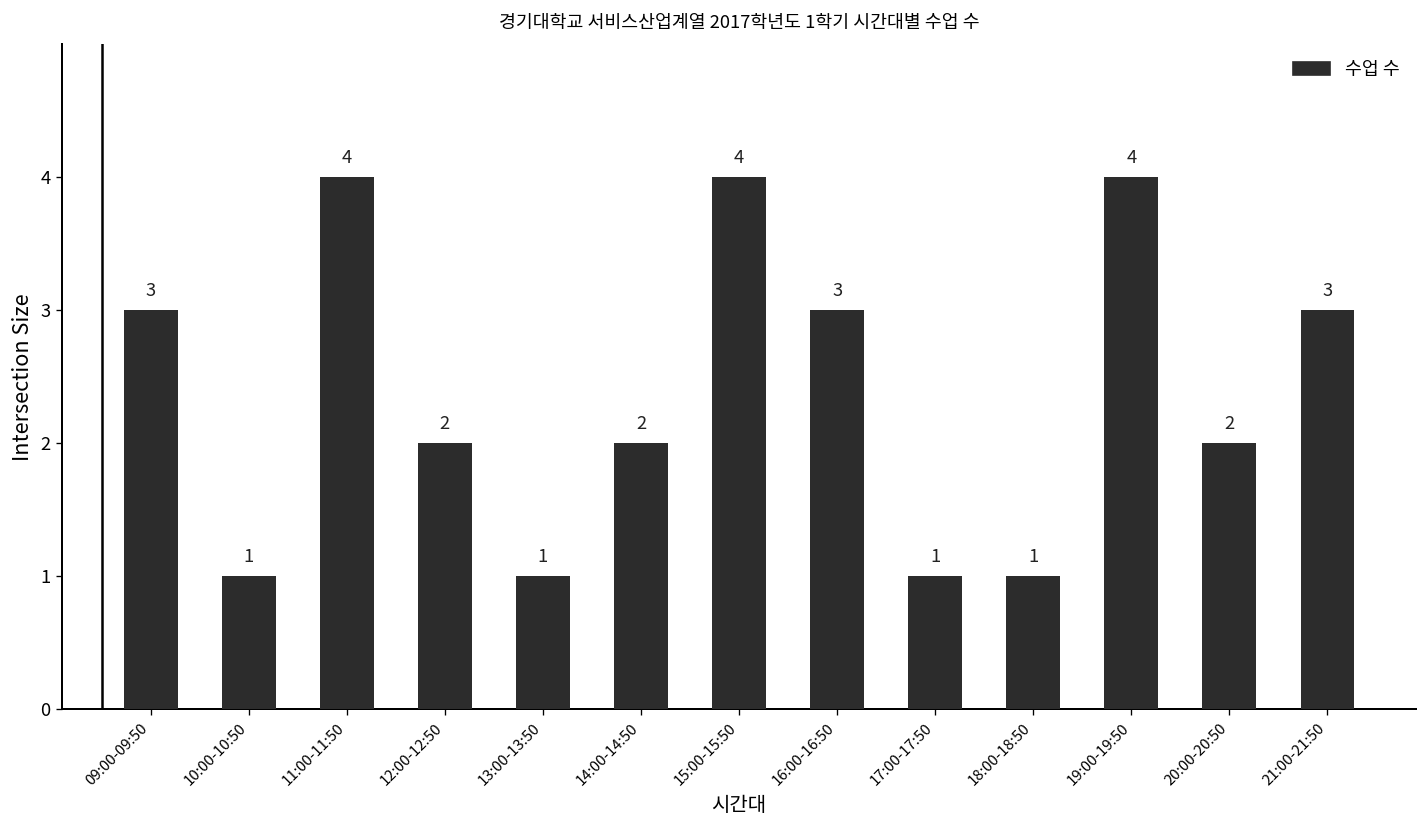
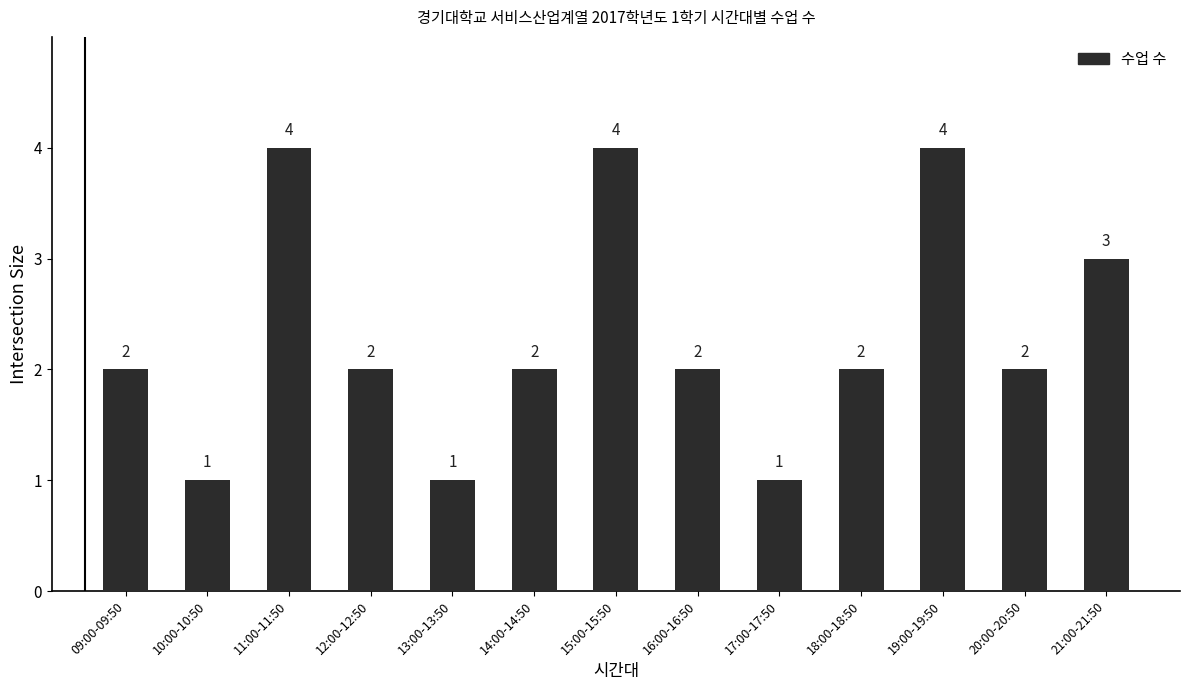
  {
-   "09:00-09:50": 3,
+   "09:00-09:50": 2,
    "10:00-10:50": 1,
    "11:00-11:50": 4,
    "12:00-12:50": 2,
    "13:00-13:50": 1,
    "14:00-14:50": 2,
    "15:00-15:50": 4,
-   "16:00-16:50": 3,
+   "16:00-16:50": 2,
    "17:00-17:50": 1,
-   "18:00-18:50": 1,
+   "18:00-18:50": 2,
    "19:00-19:50": 4,
    "20:00-20:50": 2,
    "21:00-21:50": 3
  }
